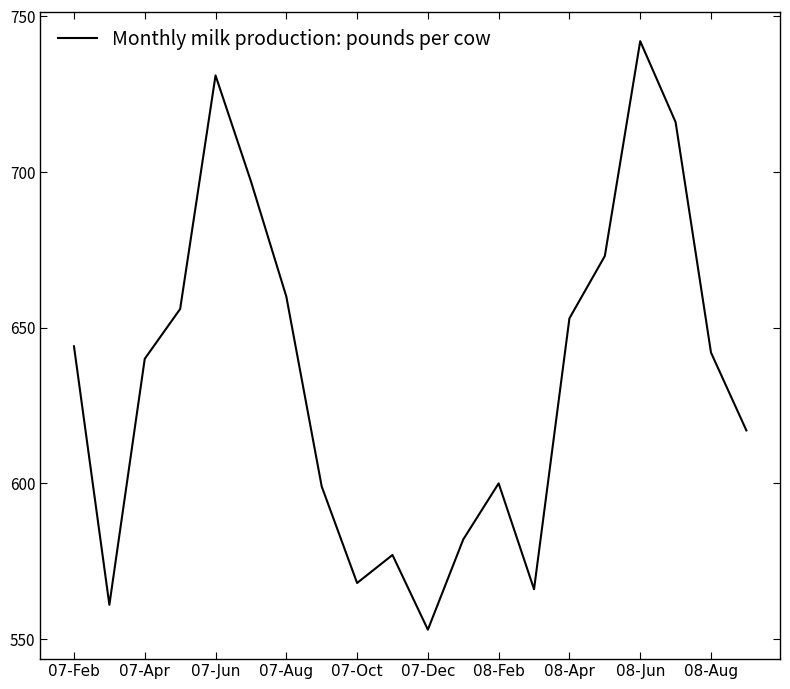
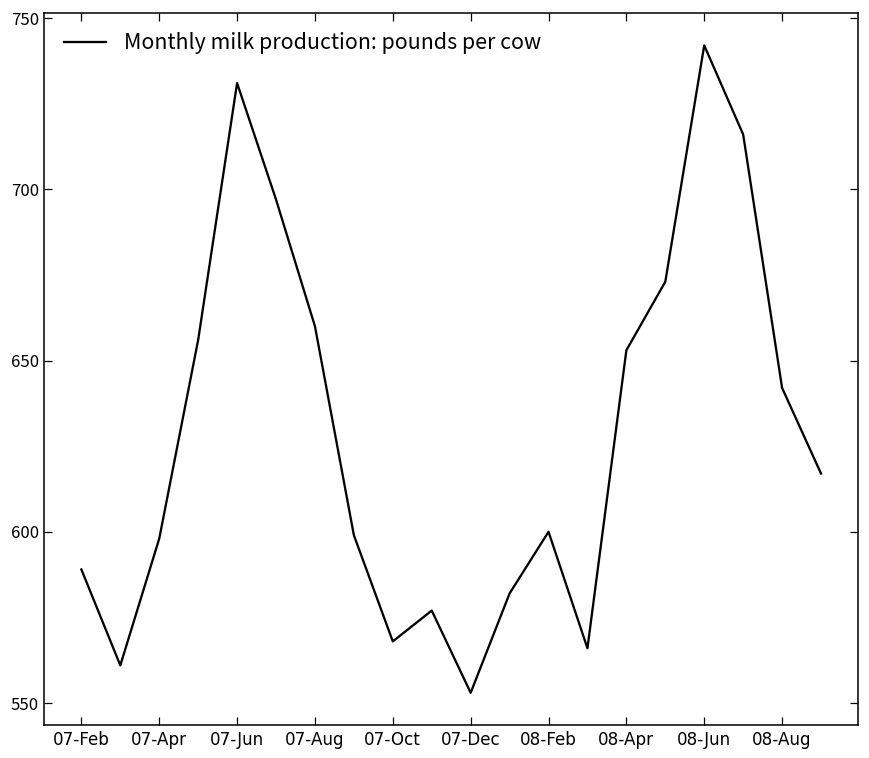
  {
-   "07-Feb": 644,
-   "07-Apr": 640,
+   "07-Feb": 589,
+   "07-Apr": 598,
    "07-Jun": 731,
    "07-Aug": 660,
    "07-Oct": 568,
    "07-Dec": 553,
    "08-Feb": 600,
    "08-Apr": 653,
    "08-Jun": 742,
    "08-Aug": 642
  }
